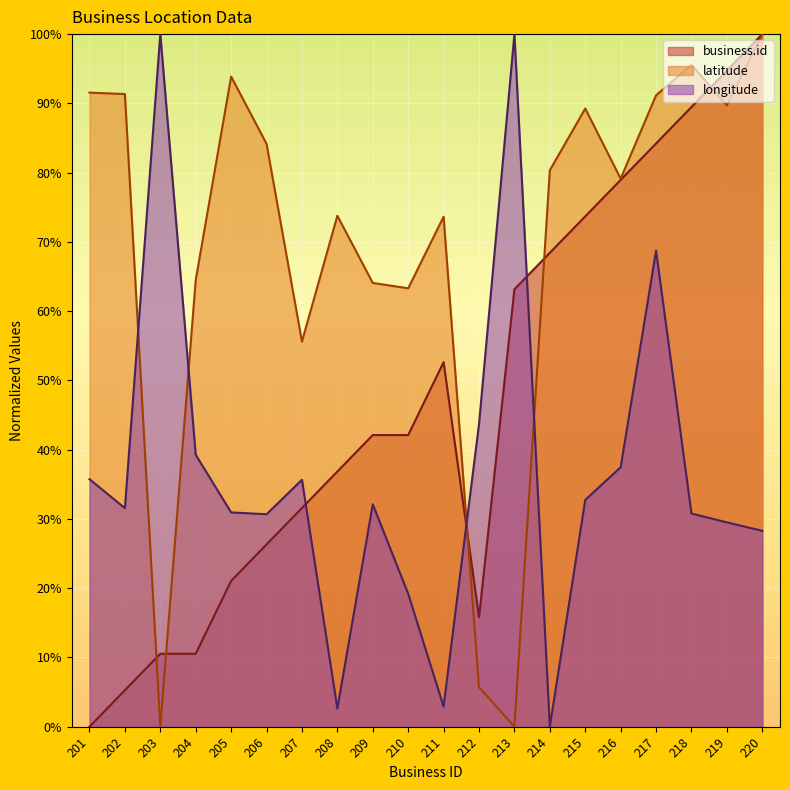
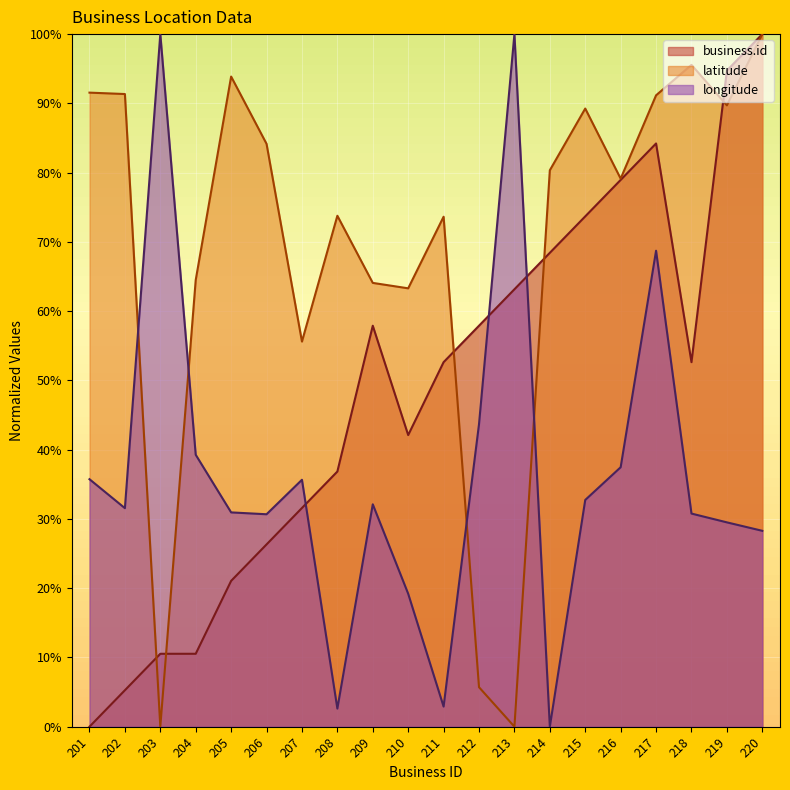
  {
    "business.id": {
      "201": "0%",
      "202": "5%",
      "203": "11%",
      "204": "11%",
      "205": "21%",
      "206": "26%",
      "207": "32%",
      "208": "37%",
-     "209": "42%",
+     "209": "58%",
      "210": "42%",
      "211": "53%",
-     "212": "16%",
+     "212": "58%",
      "213": "63%",
      "214": "68%",
      "215": "74%",
      "217": "84%",
-     "218": "89%"
+     "218": "53%"
    },
    "latitude": {
      "201": "92%",
      "202": "91%",
      "203": "0%",
      "204": "64%",
      "205": "94%",
      "206": "84%",
      "207": "56%",
      "208": "74%",
      "209": "64%",
      "210": "63%",
      "211": "74%",
      "212": "6%",
      "213": "0%",
      "214": "80%",
      "215": "89%",
      "217": "91%",
      "219": "90%"
    },
    "longitude": {
      "201": "36%",
      "202": "32%",
      "203": "100%",
      "204": "39%",
      "205": "31%",
      "206": "31%",
      "207": "36%",
      "208": "3%",
      "209": "32%",
      "210": "19%",
      "211": "3%",
      "212": "44%",
      "213": "100%",
      "214": "0%",
      "215": "33%",
      "216": "37%",
      "217": "69%",
      "218": "31%",
      "219": "30%",
      "220": "28%"
    }
  }
